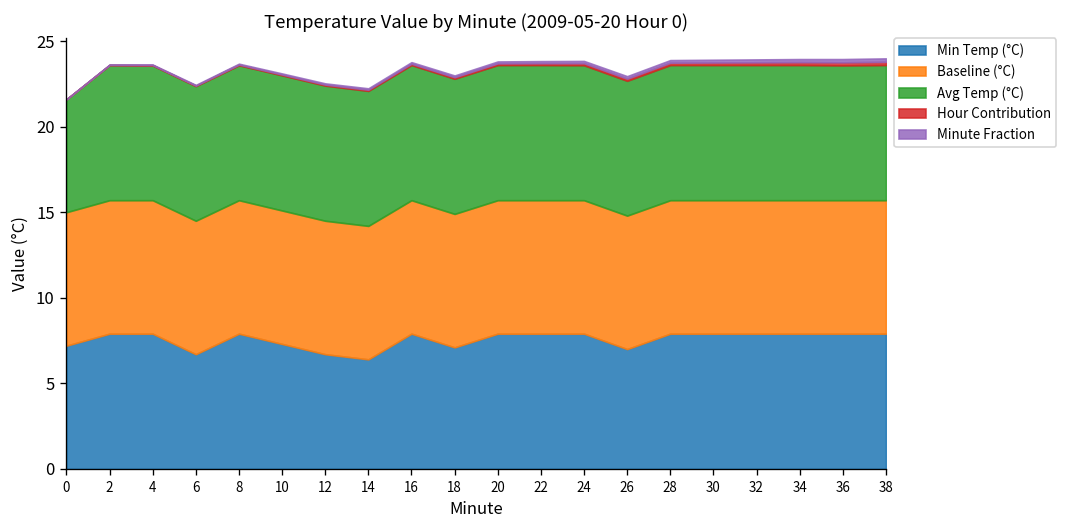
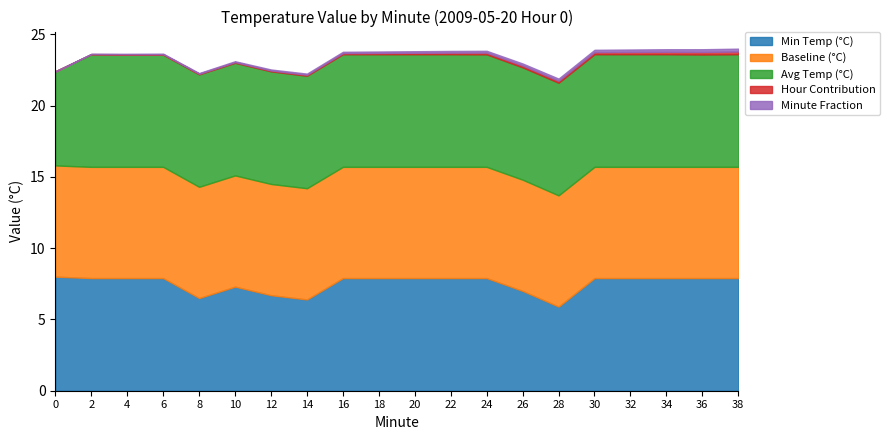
  {
    "Min Temp (°C)": {
-     "0": 7.2,
+     "0": 8.0,
      "2": 7.9,
      "4": 7.9,
-     "6": 6.7,
-     "8": 7.9,
+     "6": 7.9,
+     "8": 6.5,
      "10": 7.3,
      "12": 6.7,
      "14": 6.4,
      "16": 7.9,
-     "18": 7.1,
+     "18": 7.9,
      "20": 7.9,
      "22": 7.9,
      "24": 7.9,
      "26": 7.0,
-     "28": 7.9,
+     "28": 5.9,
      "30": 7.9,
      "32": 7.9,
      "34": 7.9,
      "36": 7.9,
      "38": 7.9
    },
    "Baseline (°C)": {
      "0": 7.8,
      "2": 7.8,
      "4": 7.8,
      "6": 7.8,
      "8": 7.8,
      "10": 7.8,
      "12": 7.8,
      "14": 7.8,
      "16": 7.8,
      "18": 7.8,
      "20": 7.8,
      "22": 7.8,
      "24": 7.8,
      "26": 7.8,
      "28": 7.8,
      "30": 7.8,
      "32": 7.8,
      "34": 7.8,
      "36": 7.8,
      "38": 7.8
    },
    "Avg Temp (°C)": {
      "36": 7.9,
      "38": 7.9
    },
    "Hour Contribution": {
      "36": 0.2,
      "38": 0.2
    },
    "Minute Fraction": {
      "34": 0.2,
      "36": 0.2,
      "38": 0.2
    }
  }
